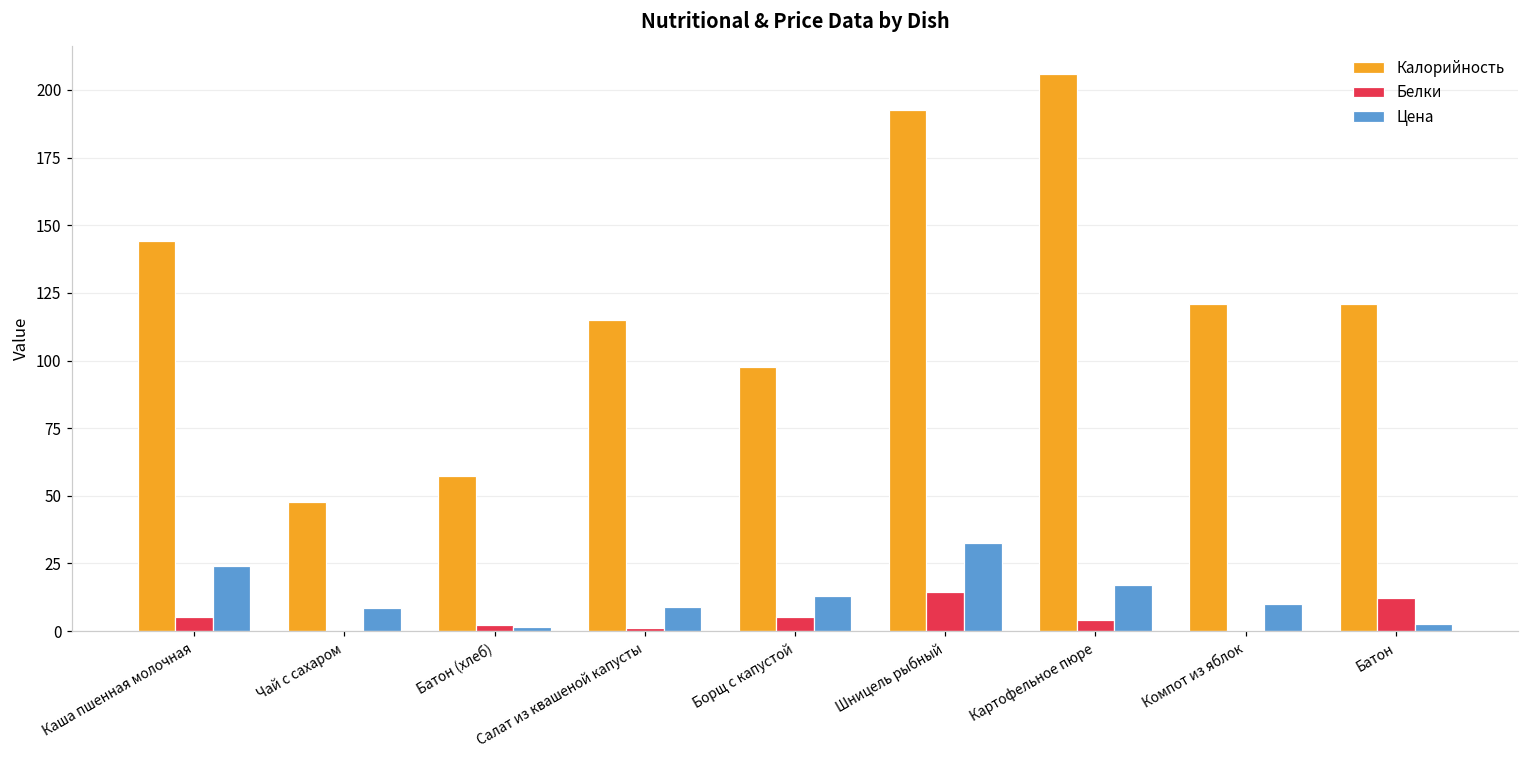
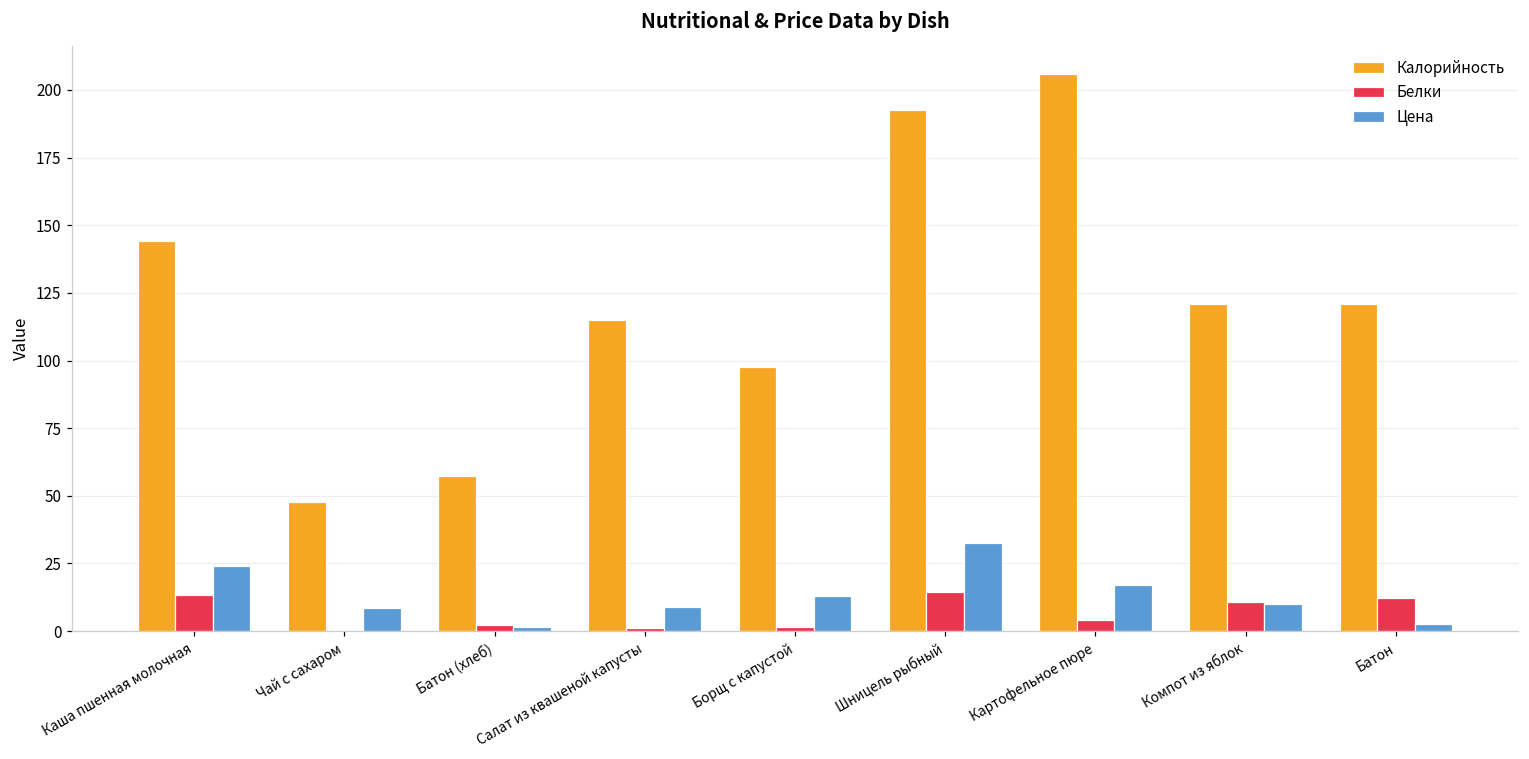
  {
    "Калорийность": {
      "Каша пшенная молочная": 144,
      "Чай с сахаром": 48,
      "Батон (хлеб)": 58,
      "Салат из квашеной капусты": 115,
      "Борщ с капустой": 98,
      "Шницель рыбный": 193,
      "Картофельное пюре": 206,
      "Компот из яблок": 121,
      "Батон": 121
    },
    "Белки": {
-     "Каша пшенная молочная": 5,
+     "Каша пшенная молочная": 13,
      "Батон (хлеб)": 2,
      "Салат из квашеной капусты": 1,
-     "Борщ с капустой": 5,
+     "Борщ с капустой": 2,
      "Шницель рыбный": 14,
      "Картофельное пюре": 4,
-     "Компот из яблок": 0,
+     "Компот из яблок": 11,
      "Батон": 12
    },
    "Цена": {
      "Каша пшенная молочная": 24,
      "Чай с сахаром": 9,
      "Батон (хлеб)": 2,
      "Салат из квашеной капусты": 9,
      "Борщ с капустой": 13,
      "Шницель рыбный": 32,
      "Картофельное пюре": 17,
      "Компот из яблок": 10,
      "Батон": 3
    }
  }
